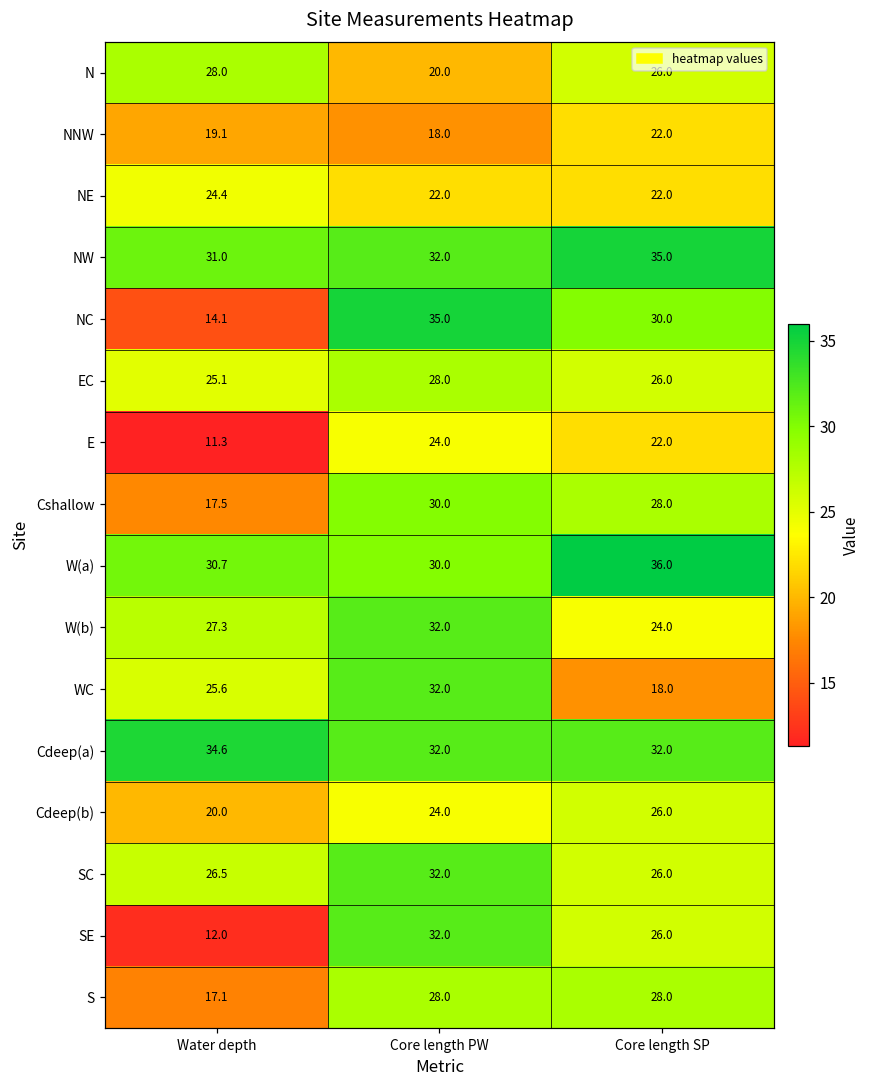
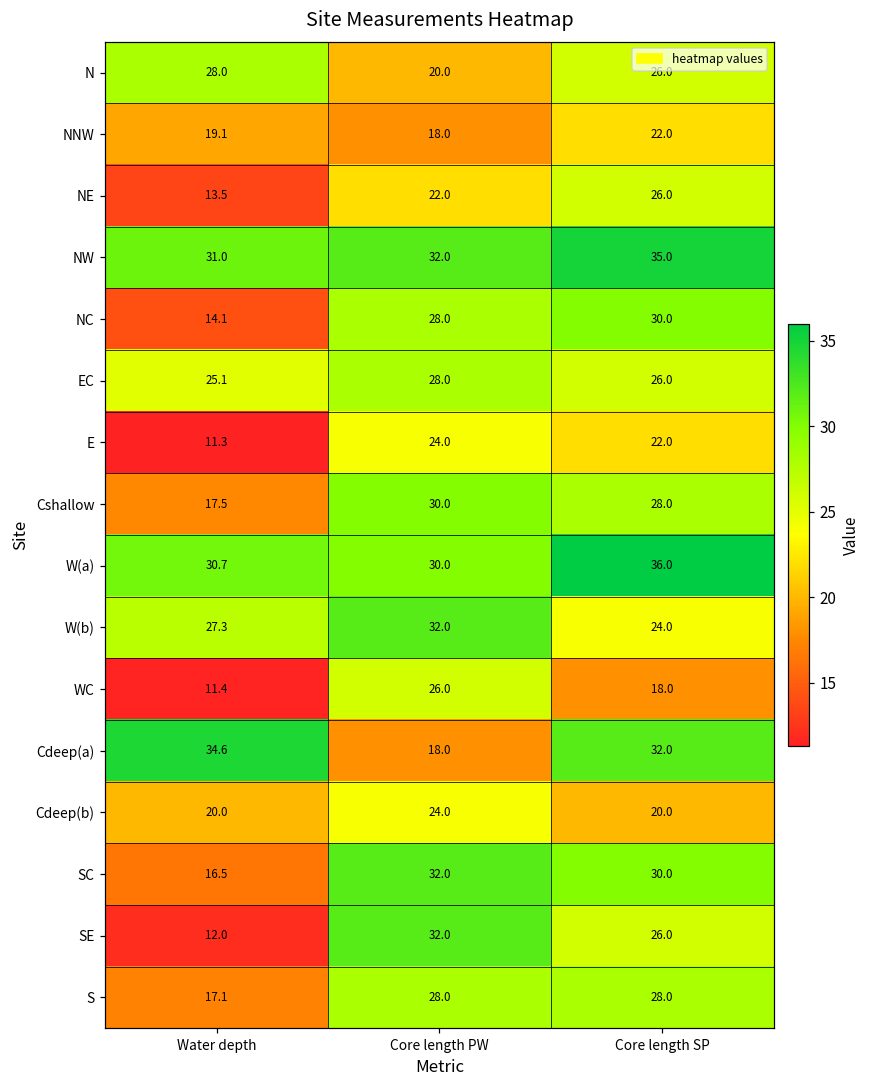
  {
    "N": {
      "Water depth": 28.0,
      "Core length PW": 20.0
    },
    "NNW": {
      "Water depth": 19.1,
      "Core length PW": 18.0,
      "Core length SP": 22.0
    },
    "NE": {
-     "Water depth": 24.4,
+     "Water depth": 13.5,
      "Core length PW": 22.0,
-     "Core length SP": 22.0
+     "Core length SP": 26.0
    },
    "NW": {
      "Water depth": 31.0,
      "Core length PW": 32.0,
      "Core length SP": 35.0
    },
    "NC": {
      "Water depth": 14.1,
-     "Core length PW": 35.0,
+     "Core length PW": 28.0,
      "Core length SP": 30.0
    },
    "EC": {
      "Water depth": 25.1,
      "Core length PW": 28.0,
      "Core length SP": 26.0
    },
    "E": {
      "Water depth": 11.3,
      "Core length PW": 24.0,
      "Core length SP": 22.0
    },
    "Cshallow": {
      "Water depth": 17.5,
      "Core length PW": 30.0,
      "Core length SP": 28.0
    },
    "W(a)": {
      "Water depth": 30.7,
      "Core length PW": 30.0,
      "Core length SP": 36.0
    },
    "W(b)": {
      "Water depth": 27.3,
      "Core length PW": 32.0,
      "Core length SP": 24.0
    },
    "WC": {
-     "Water depth": 25.6,
-     "Core length PW": 32.0,
+     "Water depth": 11.4,
+     "Core length PW": 26.0,
      "Core length SP": 18.0
    },
    "Cdeep(a)": {
      "Water depth": 34.6,
-     "Core length PW": 32.0,
+     "Core length PW": 18.0,
      "Core length SP": 32.0
    },
    "Cdeep(b)": {
      "Water depth": 20.0,
      "Core length PW": 24.0,
-     "Core length SP": 26.0
+     "Core length SP": 20.0
    },
    "SC": {
-     "Water depth": 26.5,
+     "Water depth": 16.5,
      "Core length PW": 32.0,
-     "Core length SP": 26.0
+     "Core length SP": 30.0
    },
    "SE": {
      "Water depth": 12.0,
      "Core length PW": 32.0,
      "Core length SP": 26.0
    },
    "S": {
      "Water depth": 17.1,
      "Core length PW": 28.0,
      "Core length SP": 28.0
    }
  }
